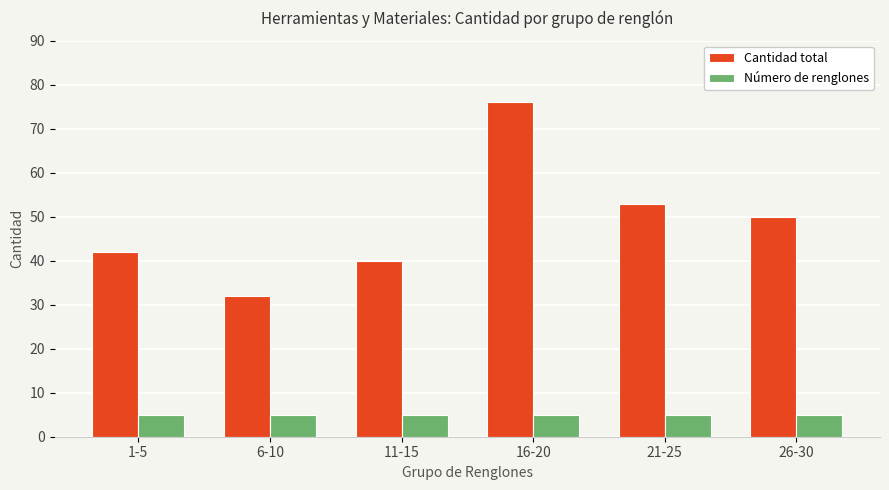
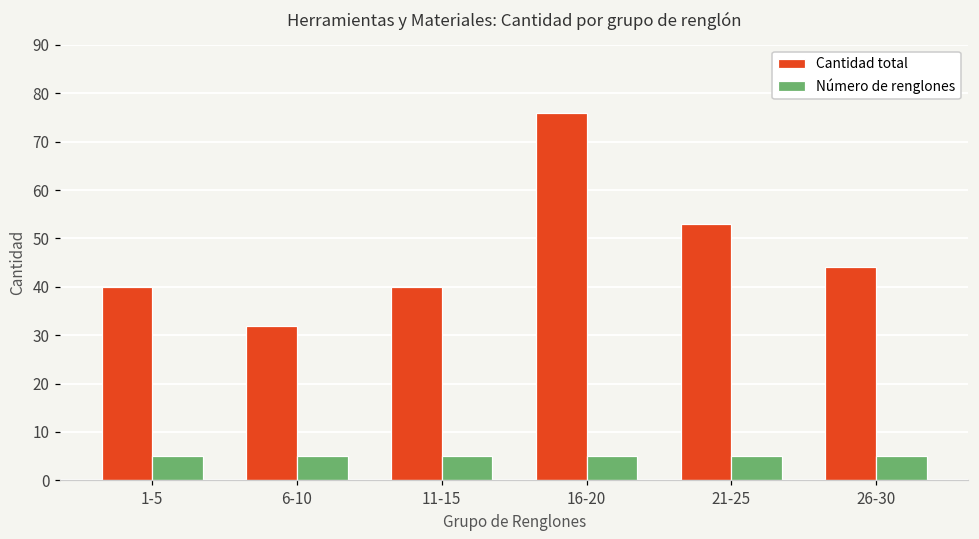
  {
    "Cantidad total": {
-     "1-5": 42,
+     "1-5": 40,
      "6-10": 32,
      "11-15": 40,
      "16-20": 76,
      "21-25": 53,
-     "26-30": 50
+     "26-30": 44
    },
    "Número de renglones": {
      "1-5": 5,
      "6-10": 5,
      "11-15": 5,
      "16-20": 5,
      "21-25": 5,
      "26-30": 5
    }
  }
